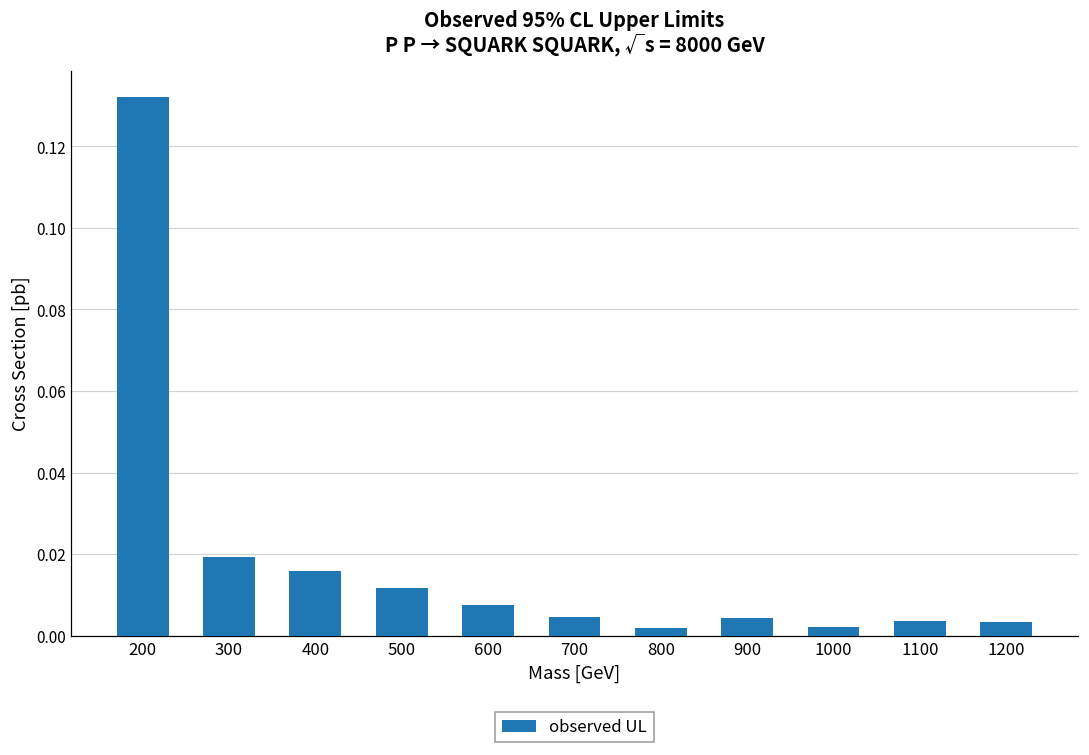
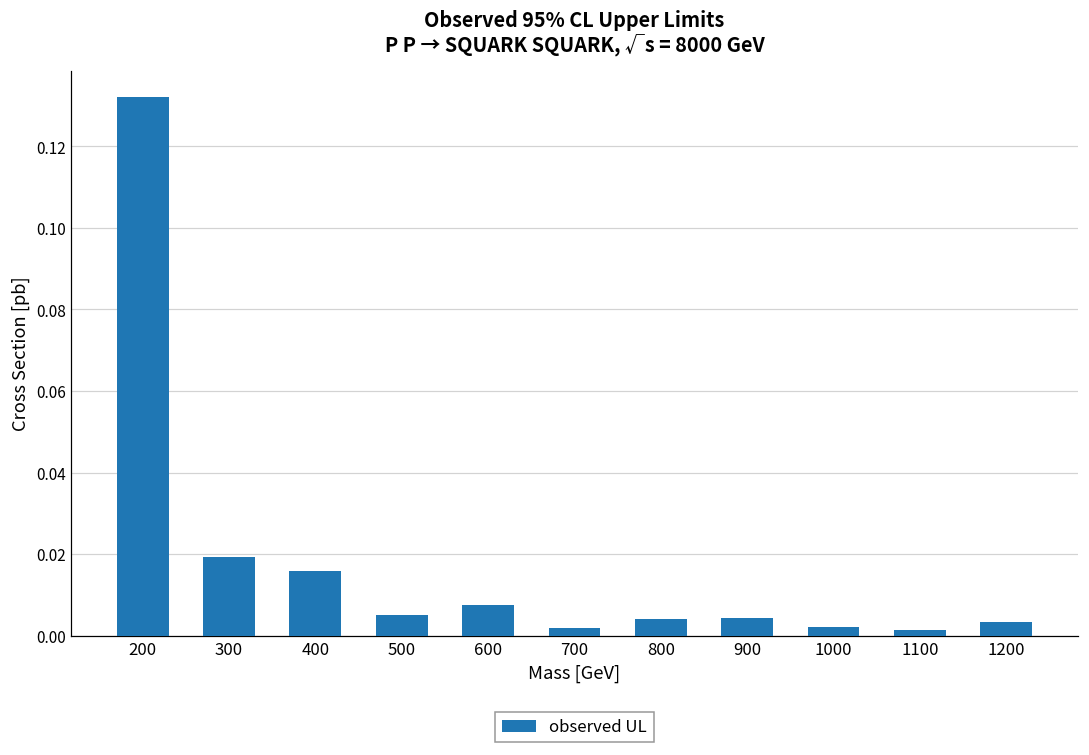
  {
    "200": 0.132,
    "300": 0.019,
    "400": 0.016,
-   "500": 0.012,
+   "500": 0.005,
    "600": 0.007,
-   "700": 0.005,
-   "800": 0.002,
+   "700": 0.002,
+   "800": 0.004,
    "900": 0.004,
    "1000": 0.002,
-   "1100": 0.004,
+   "1100": 0.001,
    "1200": 0.003
  }
